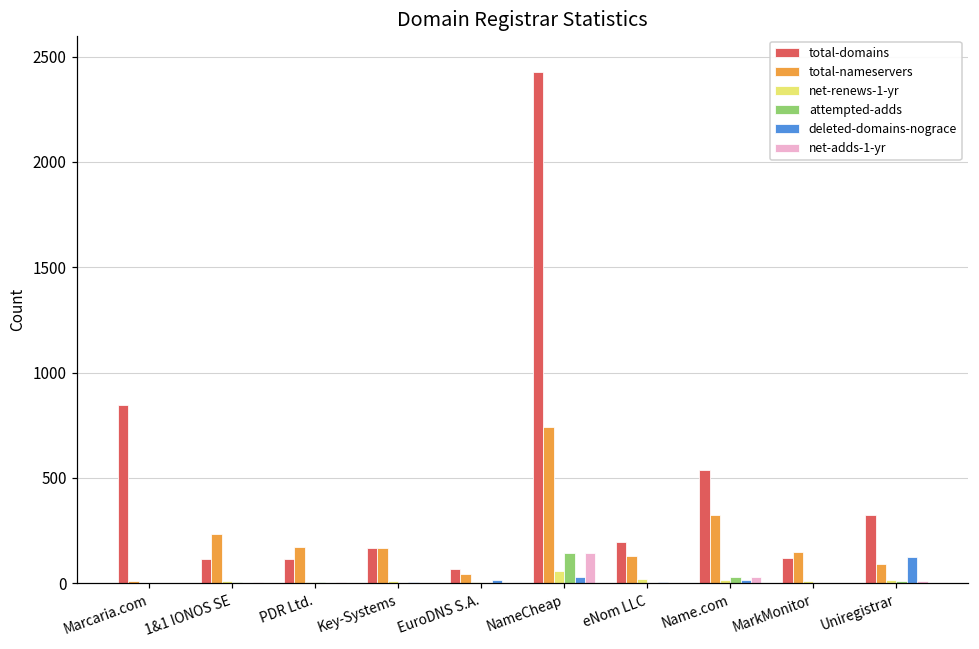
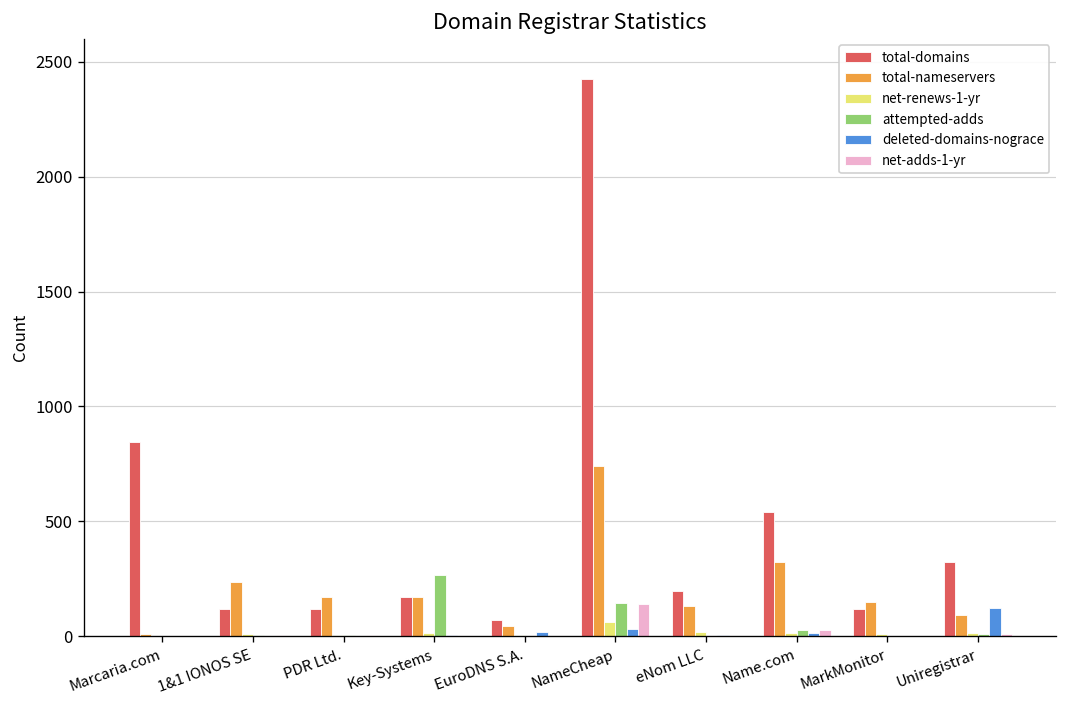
  {
    "total-domains": {
      "Marcaria.com": 850,
      "1&1 IONOS SE": 120,
      "PDR Ltd.": 120,
      "Key-Systems": 170,
      "EuroDNS S.A.": 70,
      "NameCheap": 2430,
      "eNom LLC": 200,
      "Name.com": 540,
      "MarkMonitor": 120,
      "Uniregistrar": 320
    },
    "total-nameservers": {
      "1&1 IONOS SE": 240,
      "PDR Ltd.": 170,
      "Key-Systems": 170,
      "EuroDNS S.A.": 40,
      "NameCheap": 740,
      "eNom LLC": 130,
      "Name.com": 330,
      "MarkMonitor": 150,
      "Uniregistrar": 90
    },
    "net-renews-1-yr": {
      "Marcaria.com": 0,
      "NameCheap": 60,
      "eNom LLC": 20,
      "Name.com": 10,
      "Uniregistrar": 20
    },
    "attempted-adds": {
-     "Key-Systems": 0,
+     "Key-Systems": 270,
      "EuroDNS S.A.": 0,
      "NameCheap": 150,
      "Name.com": 30
    },
    "deleted-domains-nograce": {
      "Marcaria.com": 0,
      "EuroDNS S.A.": 20,
      "NameCheap": 30,
      "Name.com": 10,
      "Uniregistrar": 120
    },
    "net-adds-1-yr": {
      "EuroDNS S.A.": 0,
      "NameCheap": 140,
      "Name.com": 30,
      "MarkMonitor": 0
    }
  }
